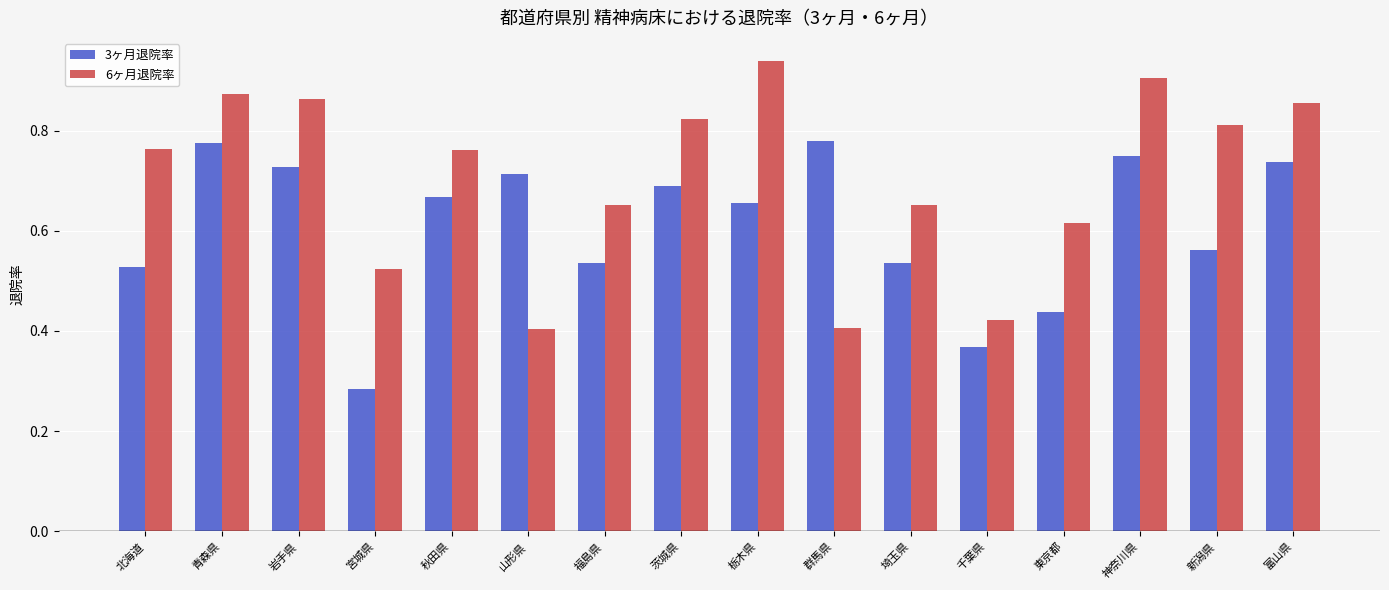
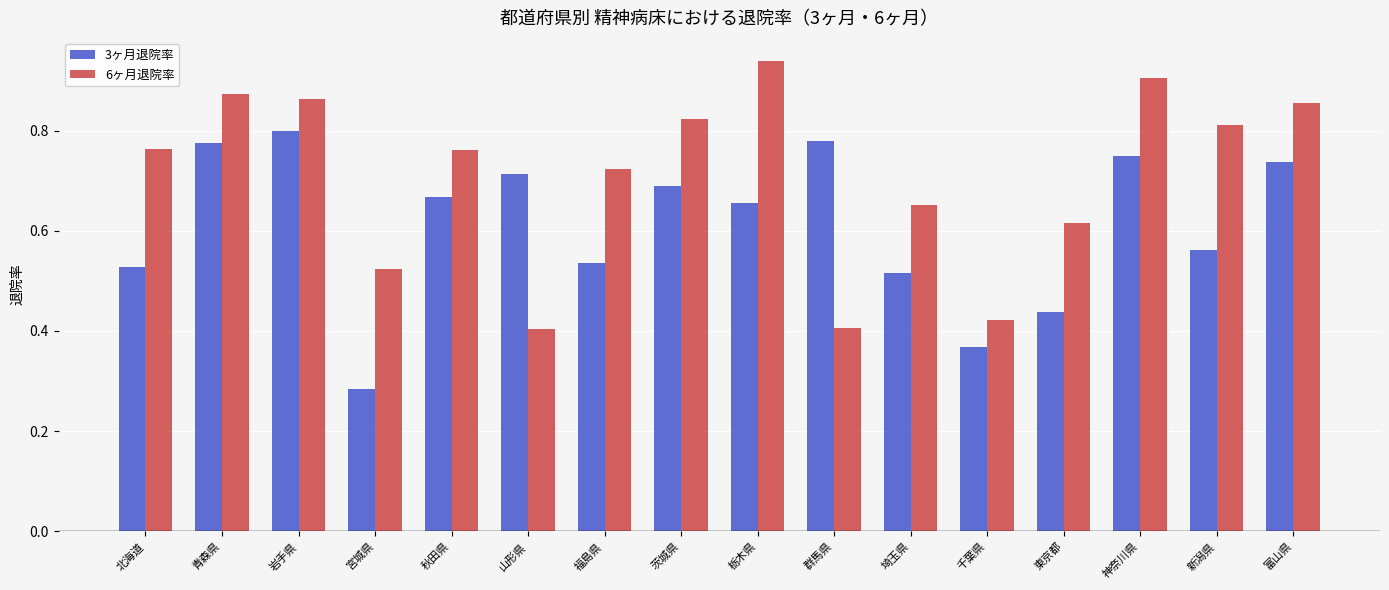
  {
    "3ヶ月退院率": {
      "北海道": 0.53,
      "青森県": 0.78,
-     "岩手県": 0.73,
+     "岩手県": 0.80,
      "宮城県": 0.28,
      "秋田県": 0.67,
      "山形県": 0.71,
      "福島県": 0.54,
      "茨城県": 0.69,
      "栃木県": 0.66,
      "群馬県": 0.78,
-     "埼玉県": 0.54,
+     "埼玉県": 0.52,
      "千葉県": 0.37,
      "東京都": 0.44,
      "神奈川県": 0.75,
      "新潟県": 0.56,
      "富山県": 0.74
    },
    "6ヶ月退院率": {
      "北海道": 0.76,
      "青森県": 0.87,
      "岩手県": 0.86,
      "宮城県": 0.52,
      "秋田県": 0.76,
      "山形県": 0.40,
-     "福島県": 0.65,
+     "福島県": 0.72,
      "茨城県": 0.82,
      "栃木県": 0.94,
      "群馬県": 0.41,
      "埼玉県": 0.65,
      "千葉県": 0.42,
      "東京都": 0.62,
      "神奈川県": 0.90,
      "新潟県": 0.81,
      "富山県": 0.85
    }
  }
